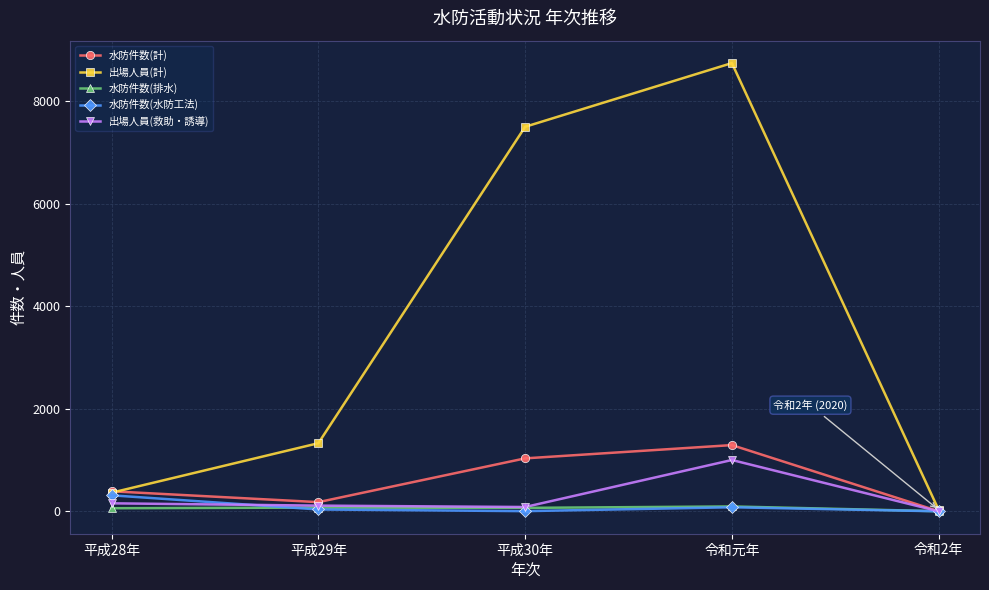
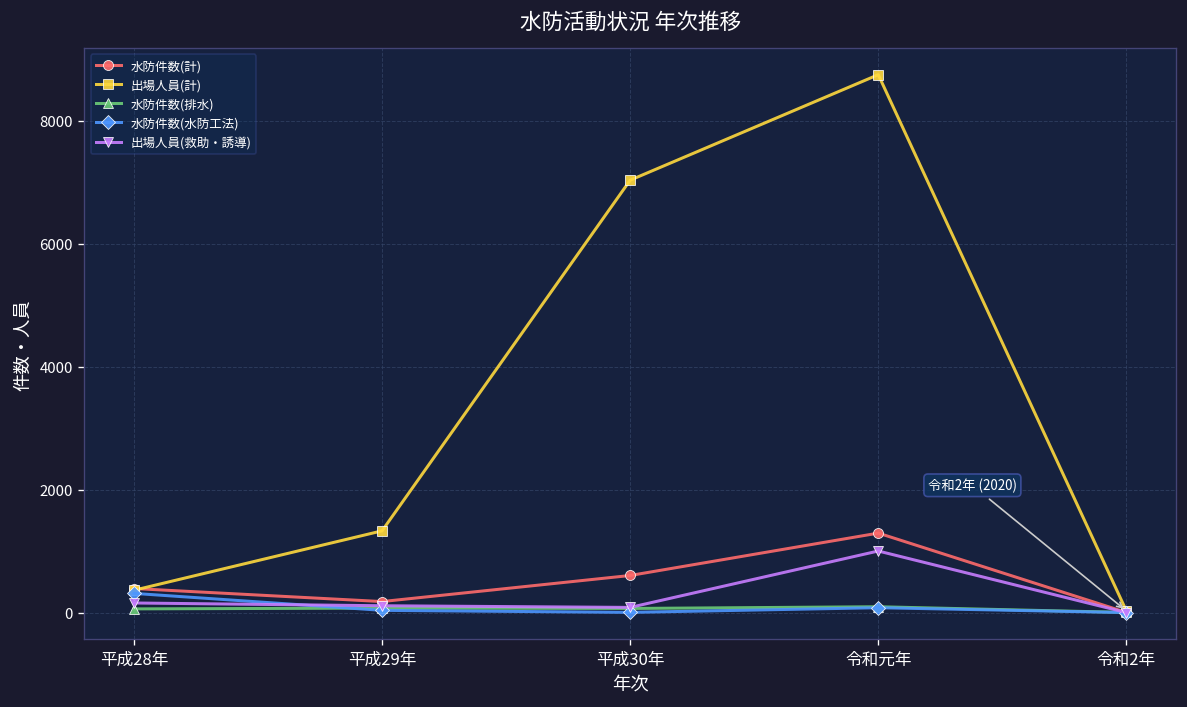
  {
    "水防件数(計)": {
      "平成29年": 200,
-     "平成30年": 1000,
+     "平成30年": 600,
      "令和元年": 1300
    },
    "出場人員(計)": {
      "平成29年": 1300,
-     "平成30年": 7500,
+     "平成30年": 7000,
      "令和元年": 8700
    },
    "水防件数(排水)": {
      "平成28年": 100
    },
    "水防件数(水防工法)": {
      "平成28年": 300,
      "平成30年": 0
    },
    "出場人員(救助・誘導)": {
      "平成28年": 200,
      "令和元年": 1000
    }
  }
